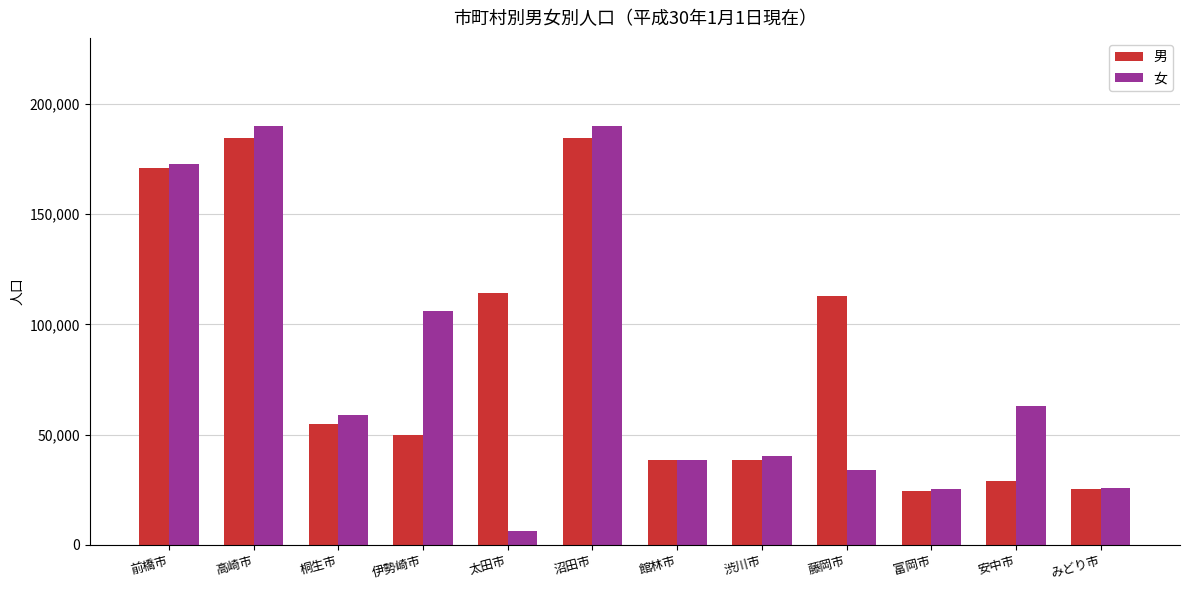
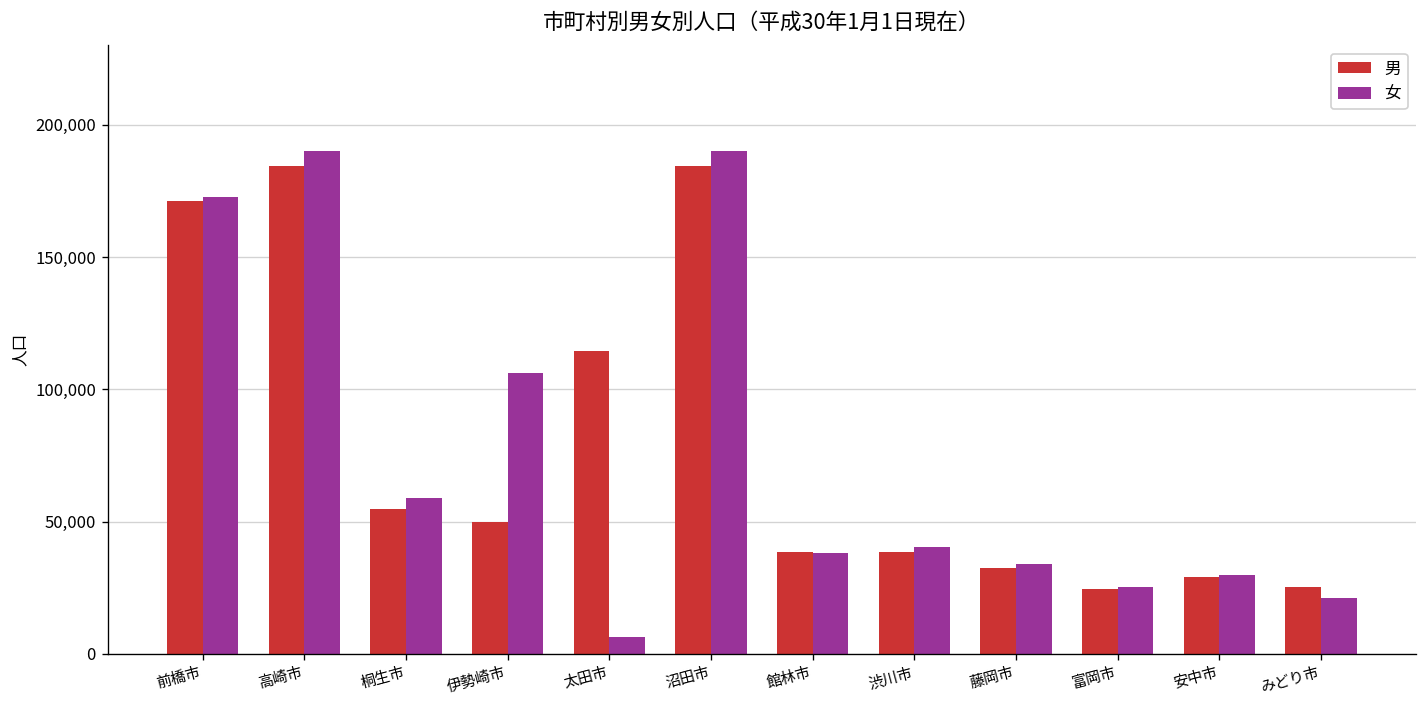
  {
    "男": {
      "前橋市": "171,000",
      "高崎市": "184,000",
      "桐生市": "55,000",
      "伊勢崎市": "50,000",
      "太田市": "114,000",
      "沼田市": "184,000",
      "館林市": "38,000",
      "渋川市": "39,000",
-     "藤岡市": "113,000",
+     "藤岡市": "32,000",
      "富岡市": "24,000",
      "安中市": "29,000",
      "みどり市": "25,000"
    },
    "女": {
      "前橋市": "173,000",
      "高崎市": "190,000",
      "桐生市": "59,000",
      "伊勢崎市": "106,000",
      "太田市": "6,000",
      "沼田市": "190,000",
      "館林市": "38,000",
      "渋川市": "40,000",
      "藤岡市": "34,000",
      "富岡市": "25,000",
-     "安中市": "63,000",
-     "みどり市": "26,000"
+     "安中市": "30,000",
+     "みどり市": "21,000"
    }
  }
